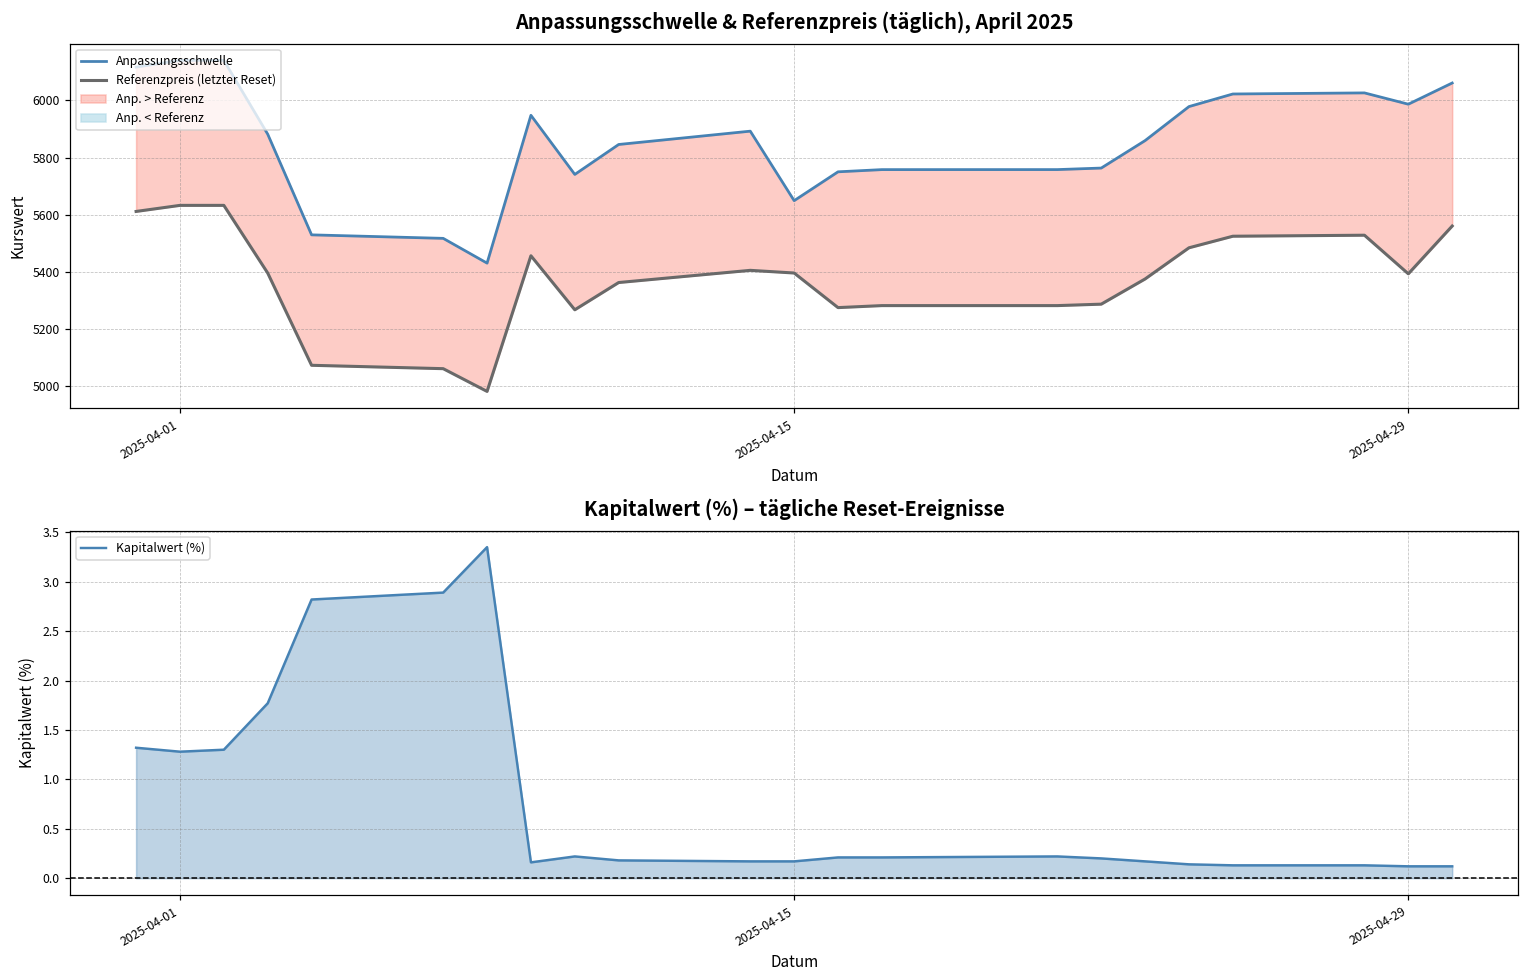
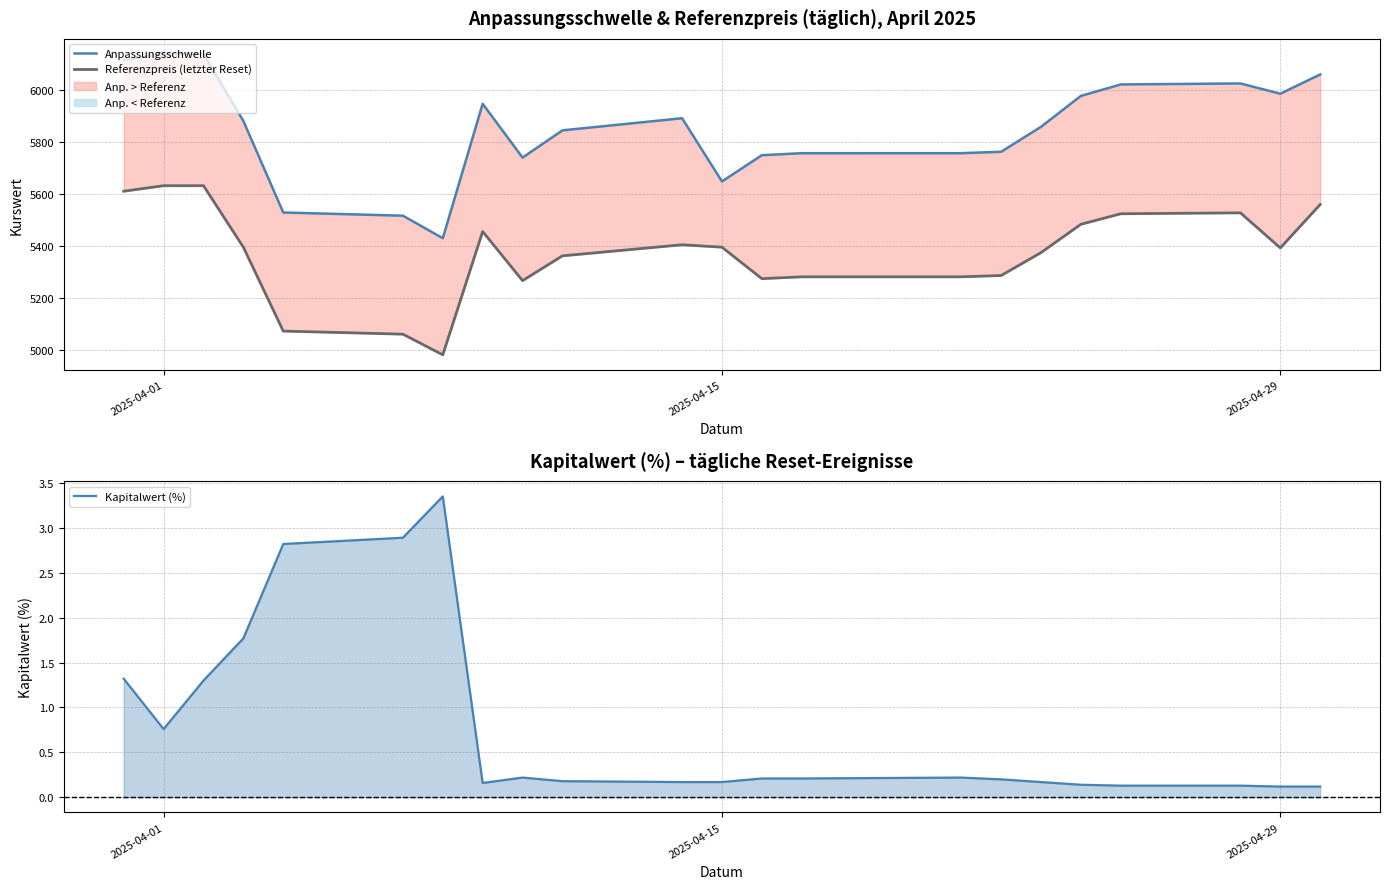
  {
    "Anpassungsschwelle & Referenzpreis (täglich), April 2025": {
      "Anp. > Referenz": {
        "2025-04-15": 5650,
        "2025-04-29": 5990
      },
      "Referenzpreis (letzter Reset)": {
        "2025-04-01": 5630,
        "2025-04-15": 5400,
        "2025-04-29": 5390
      }
    },
    "Kapitalwert (%) – tägliche Reset-Ereignisse": {
-     "2025-04-01": 1.3,
+     "2025-04-01": 0.8,
      "2025-04-15": 0.2,
      "2025-04-29": 0.1
    }
  }
